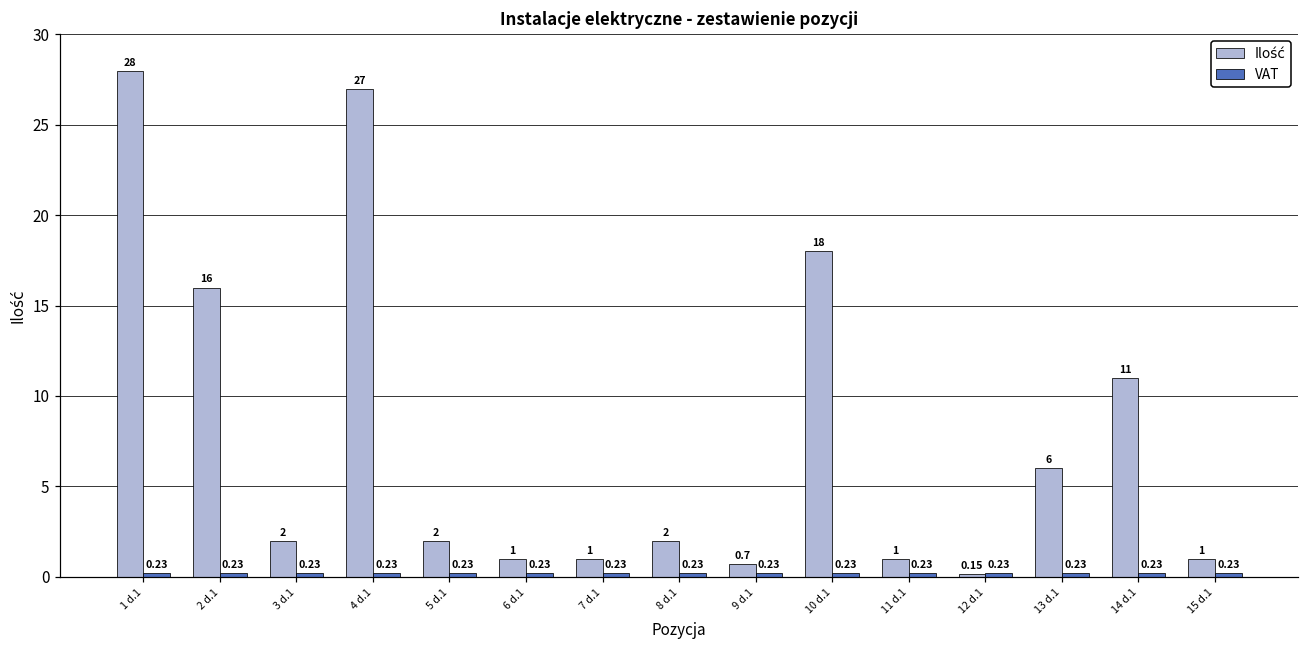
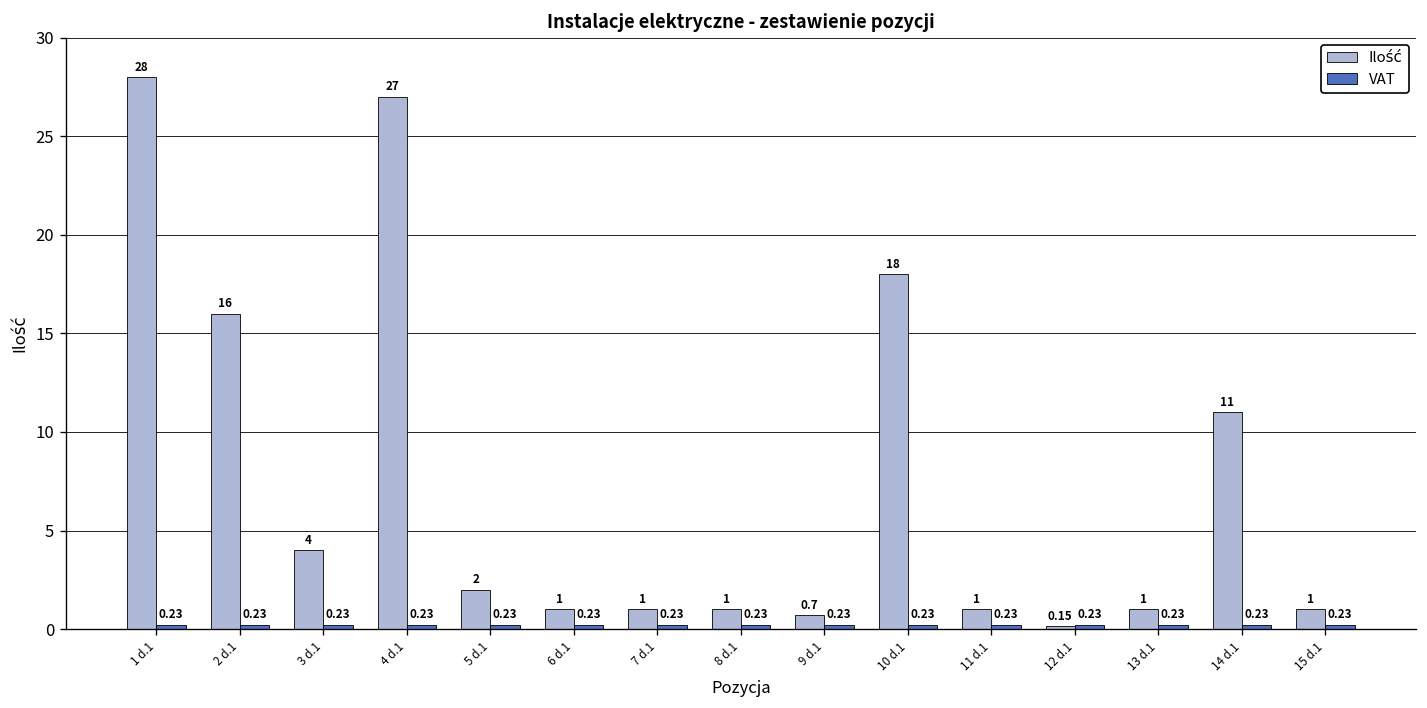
  {
    "Ilość": {
      "1 d.1": 28,
      "2 d.1": 16,
-     "3 d.1": 2,
+     "3 d.1": 4,
      "4 d.1": 27,
      "5 d.1": 2,
      "6 d.1": 1,
      "7 d.1": 1,
-     "8 d.1": 2,
+     "8 d.1": 1,
      "9 d.1": 0.7,
      "10 d.1": 18,
      "11 d.1": 1,
      "12 d.1": 0.15,
-     "13 d.1": 6,
+     "13 d.1": 1,
      "14 d.1": 11,
      "15 d.1": 1
    },
    "VAT": {
      "1 d.1": 0.23,
      "2 d.1": 0.23,
      "3 d.1": 0.23,
      "4 d.1": 0.23,
      "5 d.1": 0.23,
      "6 d.1": 0.23,
      "7 d.1": 0.23,
      "8 d.1": 0.23,
      "9 d.1": 0.23,
      "10 d.1": 0.23,
      "11 d.1": 0.23,
      "12 d.1": 0.23,
      "13 d.1": 0.23,
      "14 d.1": 0.23,
      "15 d.1": 0.23
    }
  }
